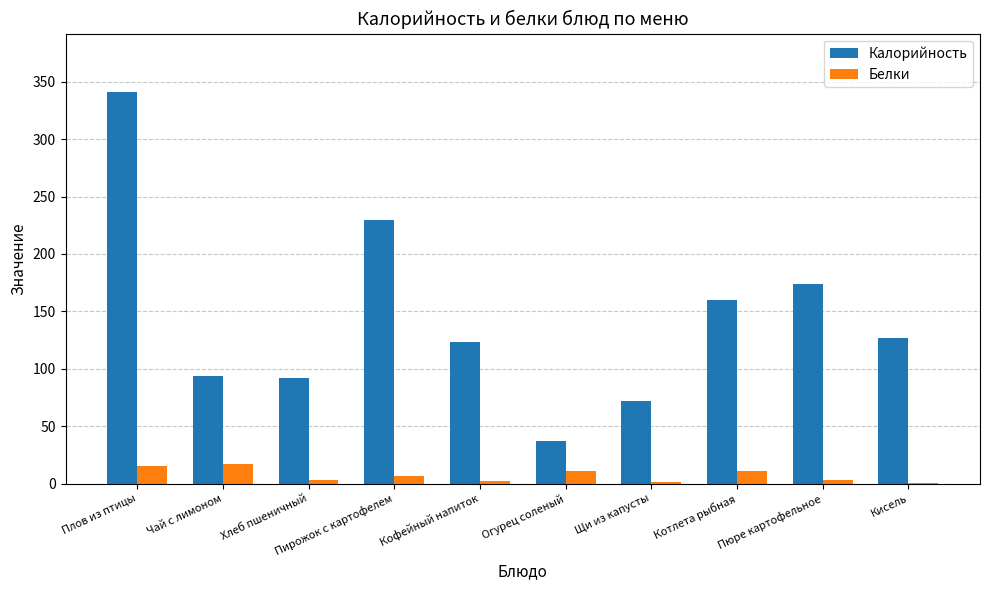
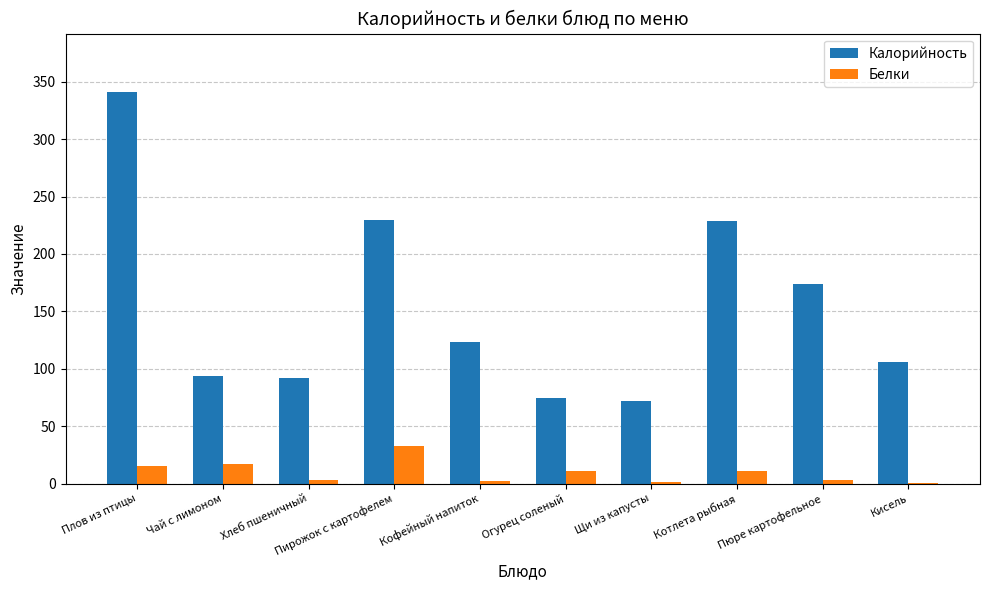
  {
    "Калорийность": {
      "Плов из птицы": 341,
      "Чай с лимоном": 94,
      "Хлеб пшеничный": 92,
      "Пирожок с картофелем": 230,
      "Кофейный напиток": 124,
-     "Огурец соленый": 37,
+     "Огурец соленый": 74,
      "Щи из капусты": 72,
-     "Котлета рыбная": 160,
+     "Котлета рыбная": 229,
      "Пюре картофельное": 174,
-     "Кисель": 127
+     "Кисель": 106
    },
    "Белки": {
      "Плов из птицы": 15,
      "Чай с лимоном": 17,
      "Хлеб пшеничный": 3,
-     "Пирожок с картофелем": 7,
+     "Пирожок с картофелем": 33,
      "Кофейный напиток": 2,
      "Огурец соленый": 11,
      "Котлета рыбная": 11,
      "Пюре картофельное": 3
    }
  }
